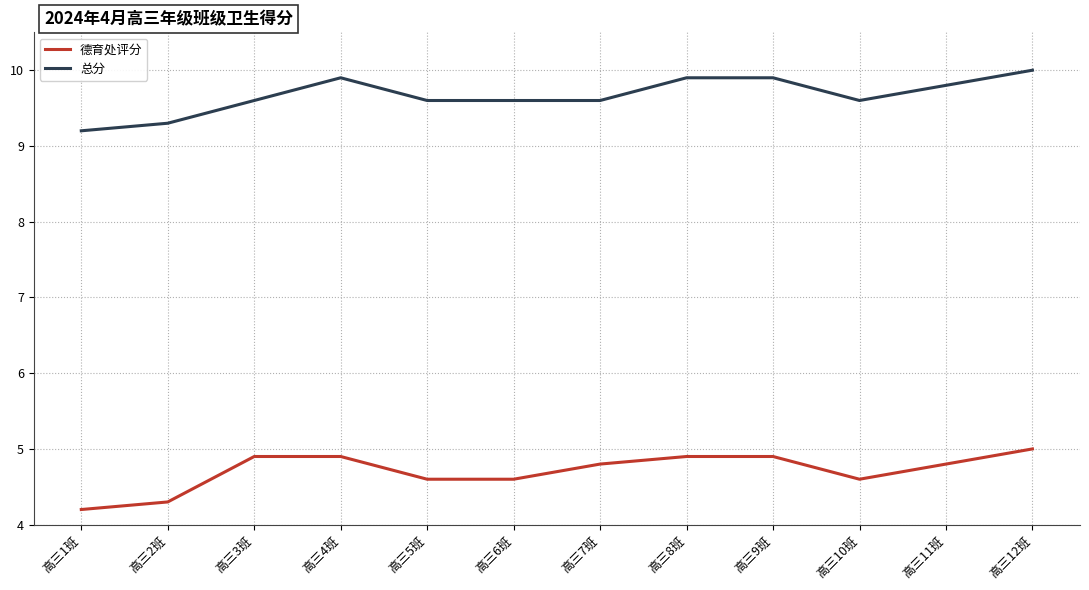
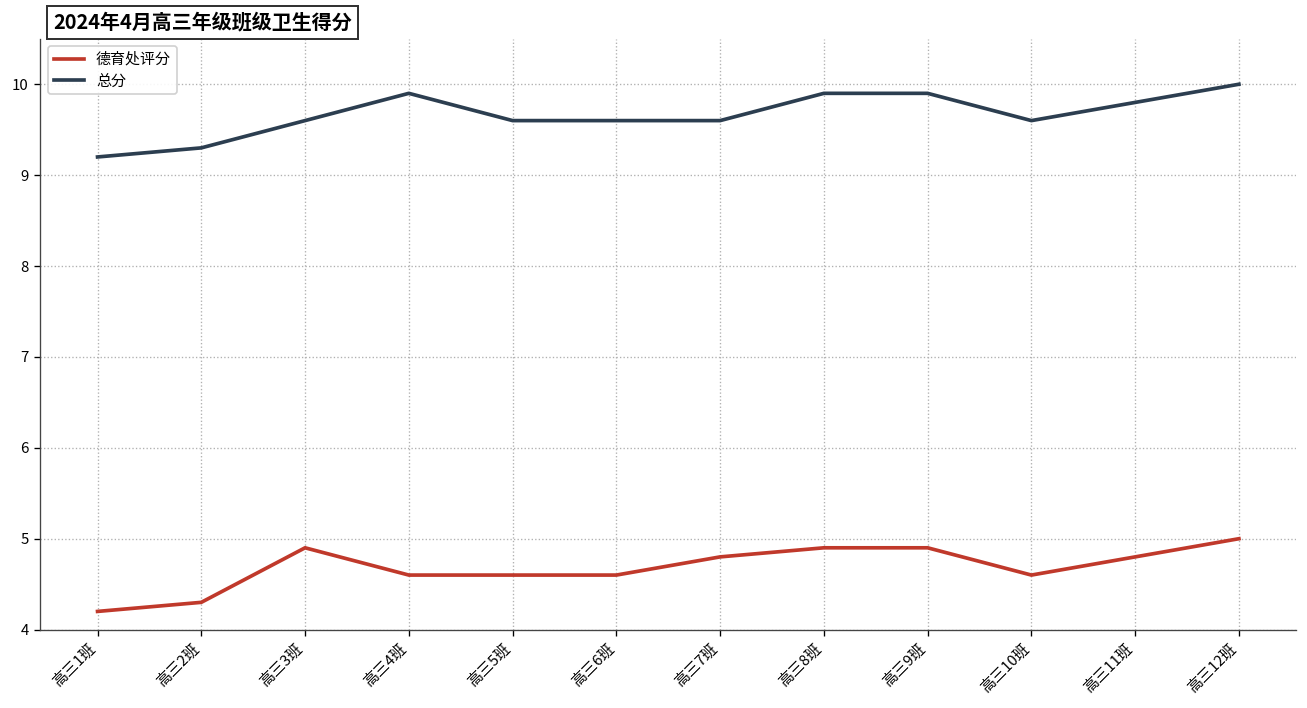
  {
    "德育处评分": {
      "高三1班": 4.2,
      "高三2班": 4.3,
      "高三3班": 4.9,
-     "高三4班": 4.9,
+     "高三4班": 4.6,
      "高三5班": 4.6,
      "高三6班": 4.6,
      "高三7班": 4.8,
      "高三8班": 4.9,
      "高三9班": 4.9,
      "高三10班": 4.6,
      "高三11班": 4.8,
      "高三12班": 5.0
    },
    "总分": {
      "高三1班": 9.2,
      "高三2班": 9.3,
      "高三3班": 9.6,
      "高三4班": 9.9,
      "高三5班": 9.6,
      "高三6班": 9.6,
      "高三7班": 9.6,
      "高三8班": 9.9,
      "高三9班": 9.9,
      "高三10班": 9.6,
      "高三11班": 9.8,
      "高三12班": 10.0
    }
  }
